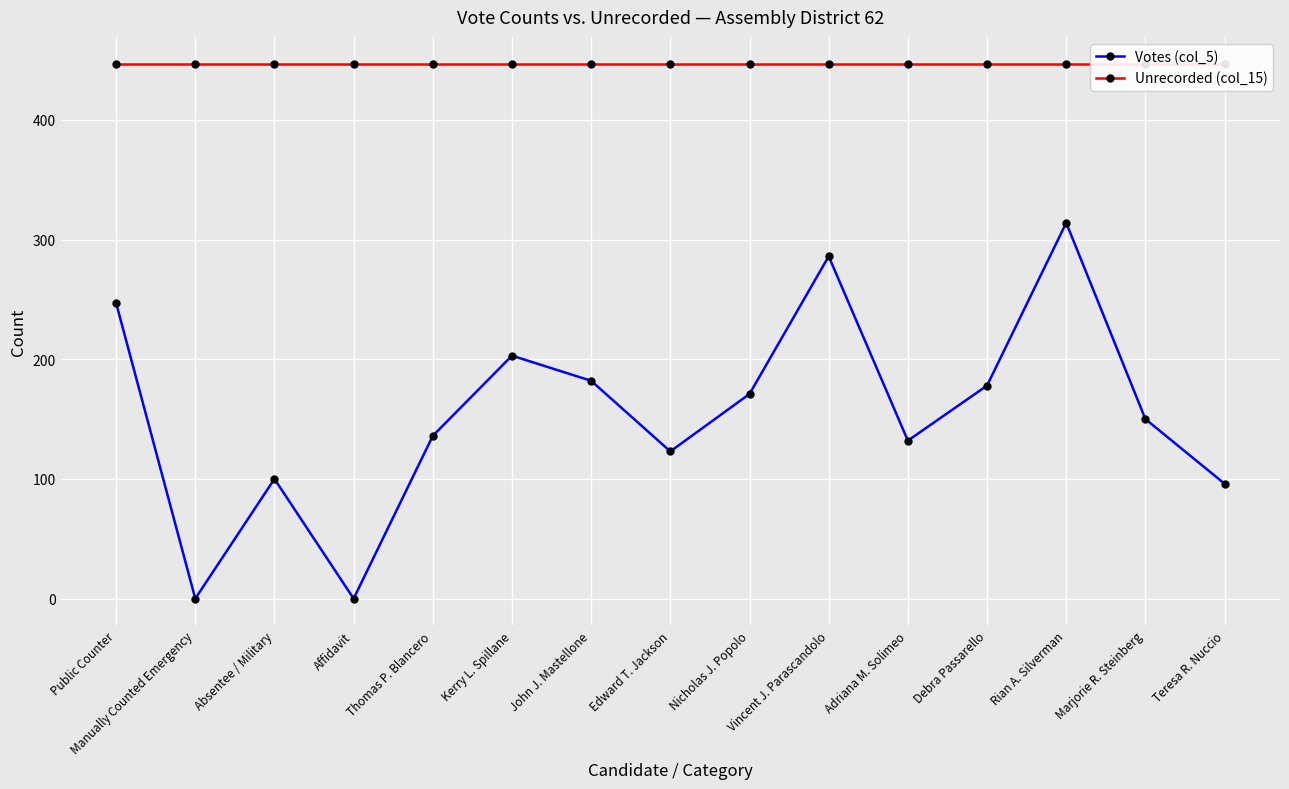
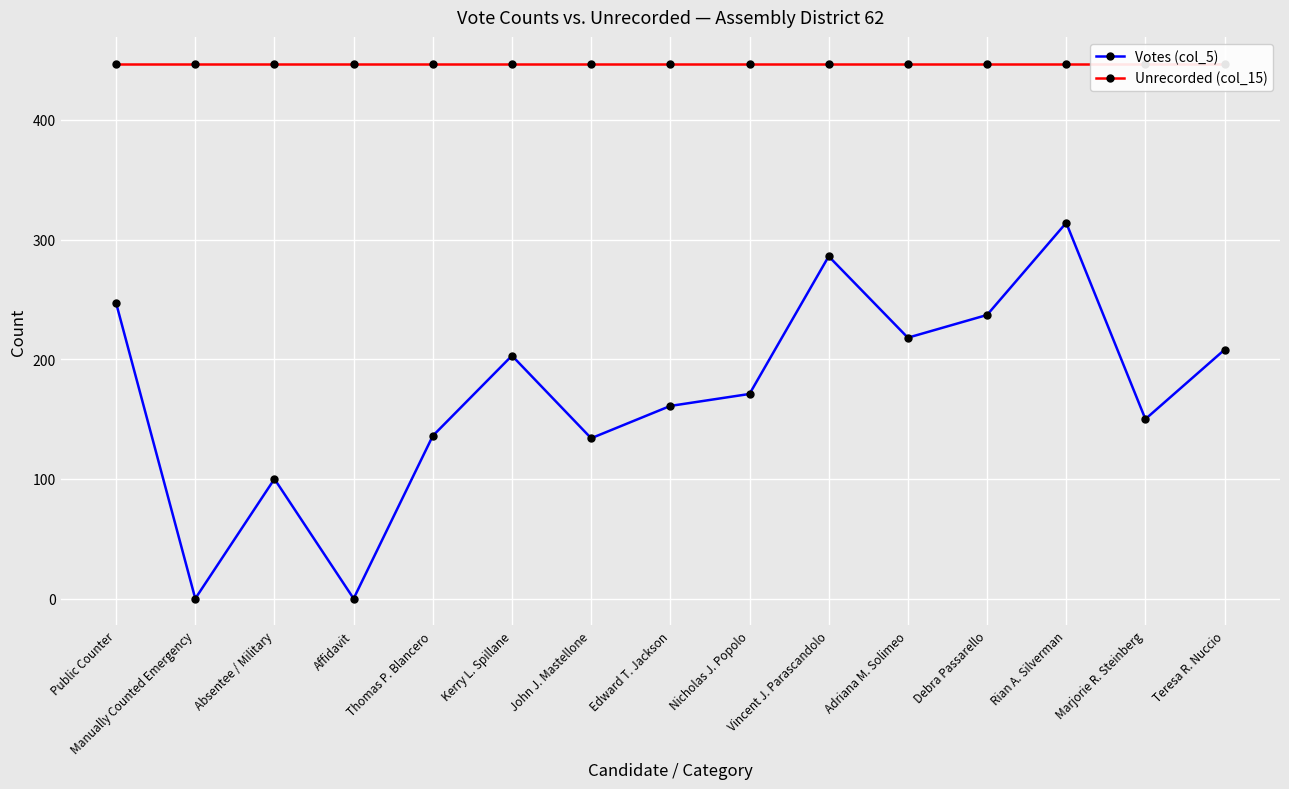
  {
    "Votes (col_5)": {
      "Public Counter": 247,
      "Manually Counted Emergency": 0,
      "Absentee / Military": 100,
      "Affidavit": 0,
      "Thomas P. Blancero": 136,
      "Kerry L. Spillane": 203,
-     "John J. Mastellone": 182,
-     "Edward T. Jackson": 123,
+     "John J. Mastellone": 134,
+     "Edward T. Jackson": 161,
      "Nicholas J. Popolo": 171,
      "Vincent J. Parascandolo": 286,
-     "Adriana M. Solimeo": 132,
-     "Debra Passarello": 178,
+     "Adriana M. Solimeo": 218,
+     "Debra Passarello": 237,
      "Rian A. Silverman": 314,
      "Marjorie R. Steinberg": 150,
-     "Teresa R. Nuccio": 96
+     "Teresa R. Nuccio": 208
    },
    "Unrecorded (col_15)": {
      "Public Counter": 447,
      "Manually Counted Emergency": 447,
      "Absentee / Military": 447,
      "Affidavit": 447,
      "Thomas P. Blancero": 447,
      "Kerry L. Spillane": 447,
      "John J. Mastellone": 447,
      "Edward T. Jackson": 447,
      "Nicholas J. Popolo": 447,
      "Vincent J. Parascandolo": 447,
      "Adriana M. Solimeo": 447,
      "Debra Passarello": 447,
      "Rian A. Silverman": 447
    }
  }
